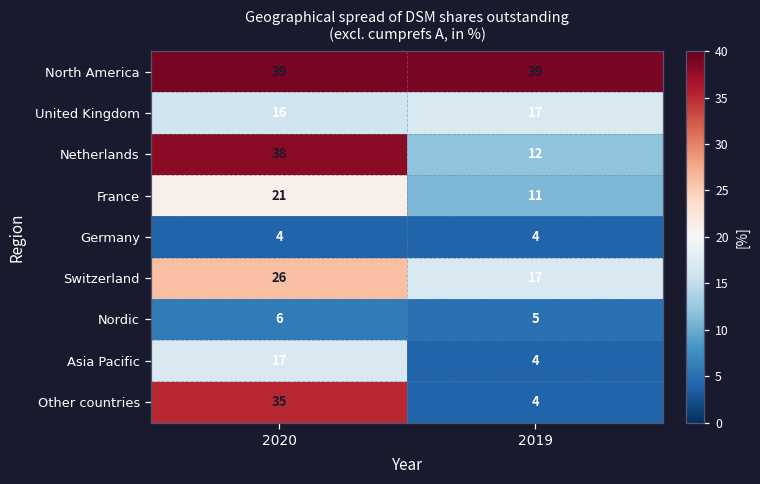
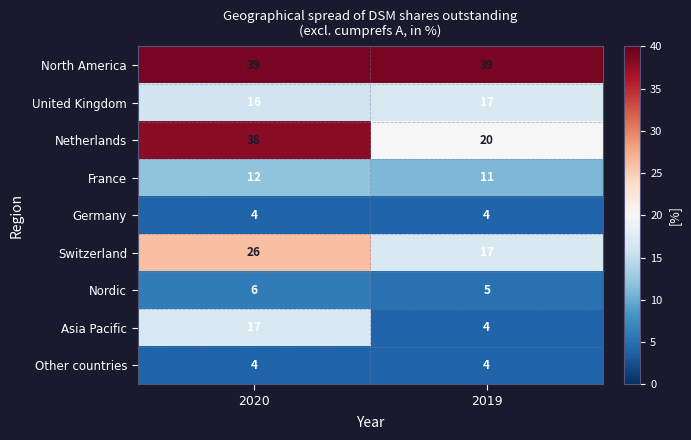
  {
    "North America": {
      "2020": 39,
      "2019": 39
    },
    "Netherlands": {
      "2020": 38,
-     "2019": 12
+     "2019": 20
    },
    "France": {
-     "2020": 21,
+     "2020": 12,
      "2019": 11
    },
    "Germany": {
      "2020": 4,
      "2019": 4
    },
    "Switzerland": {
      "2020": 26
    },
    "Nordic": {
      "2020": 6,
      "2019": 5
    },
    "Asia Pacific": {
      "2019": 4
    },
    "Other countries": {
-     "2020": 35,
+     "2020": 4,
      "2019": 4
    }
  }
